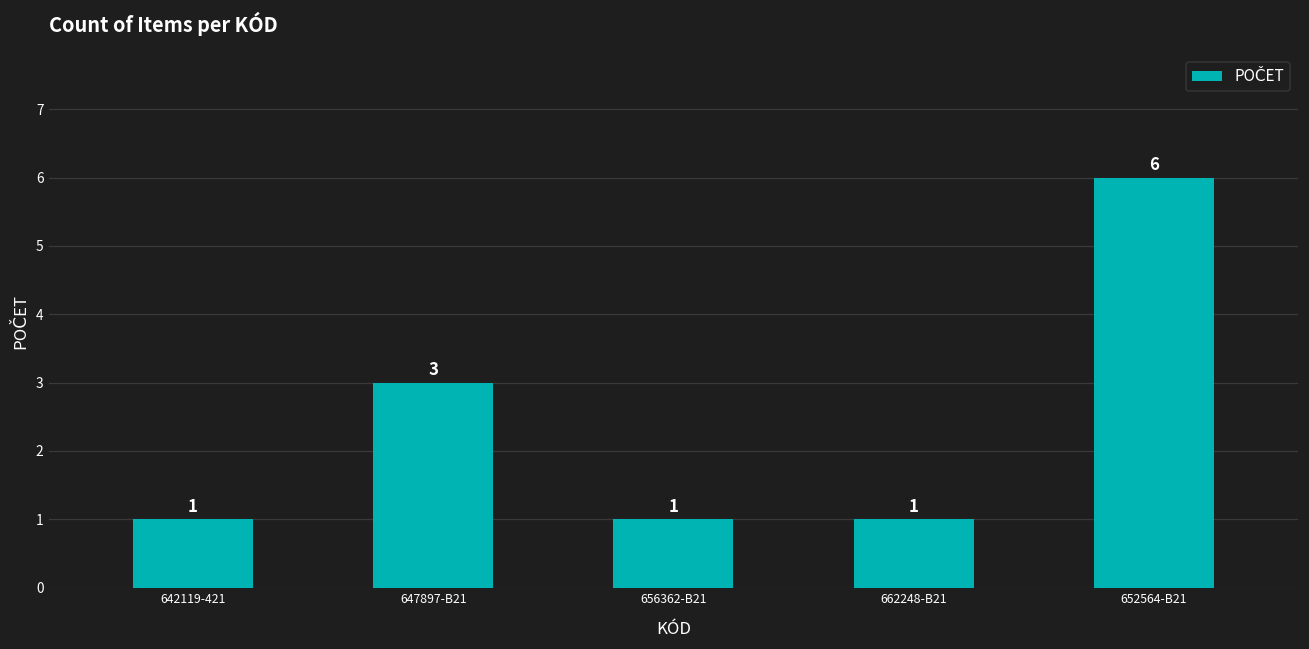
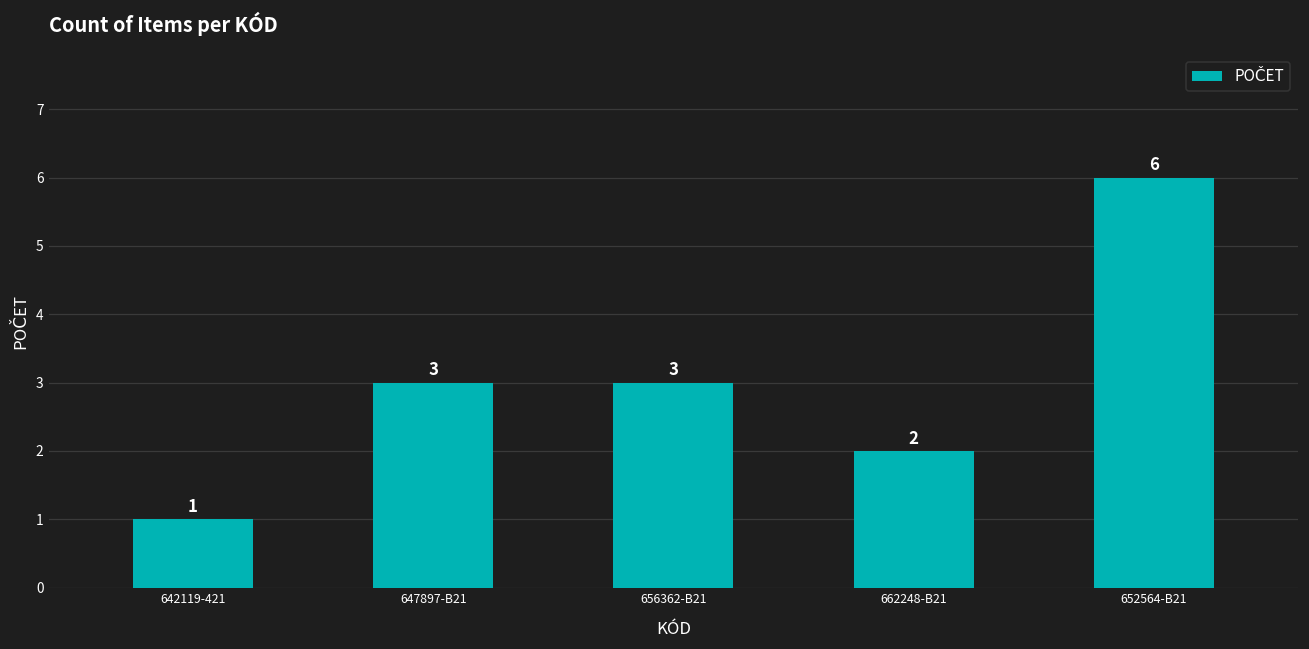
  {
    "642119-421": 1,
    "647897-B21": 3,
-   "656362-B21": 1,
-   "662248-B21": 1,
+   "656362-B21": 3,
+   "662248-B21": 2,
    "652564-B21": 6
  }
